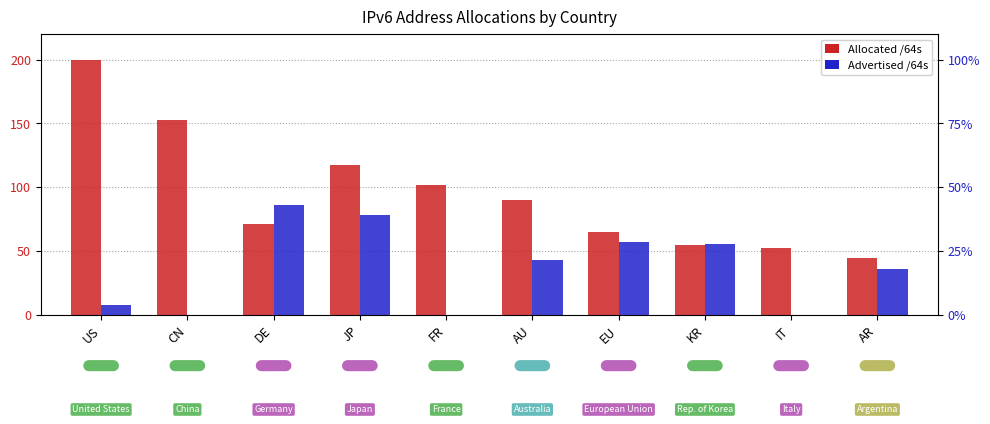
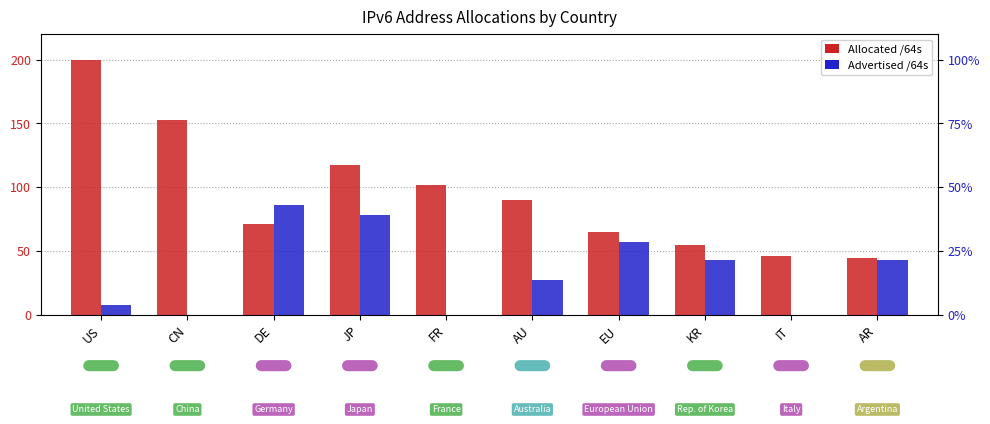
  {
    "Allocated /64s": {
      "US": 200,
      "CN": 152,
      "DE": 71,
      "JP": 117,
      "FR": 102,
      "AU": 90,
      "EU": 65,
      "KR": 55,
-     "IT": 53,
+     "IT": 46,
      "AR": 44
    },
    "Advertised /64s": {
      "US": 8,
      "DE": 86,
      "JP": 78,
-     "AU": 43,
+     "AU": 28,
      "EU": 57,
-     "KR": 56,
-     "AR": 36
+     "KR": 43,
+     "AR": 43
    }
  }
